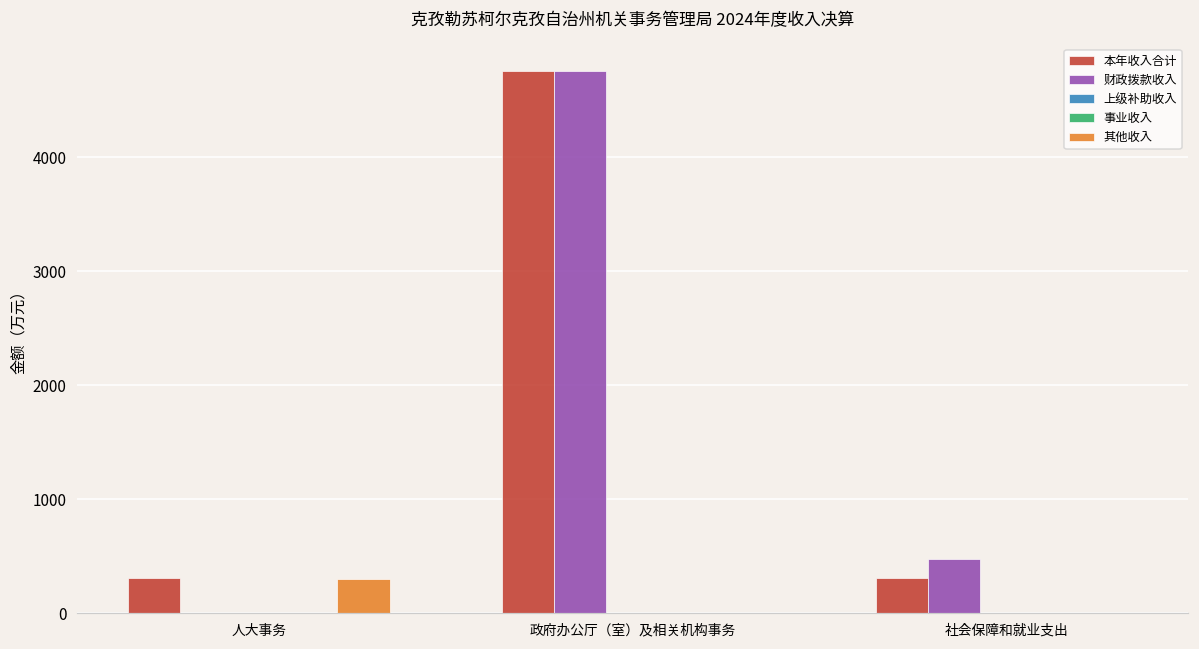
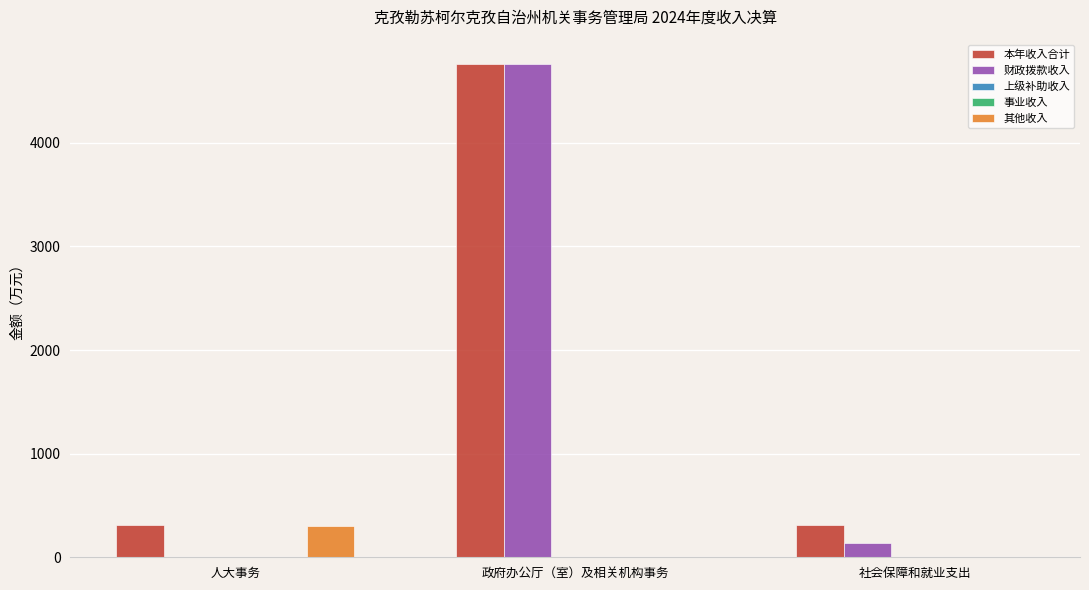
  {
    "本年收入合计": {
      "人大事务": 310,
      "政府办公厅（室）及相关机构事务": 4760,
      "社会保障和就业支出": 310
    },
    "财政拨款收入": {
      "人大事务": 0,
      "政府办公厅（室）及相关机构事务": 4760,
-     "社会保障和就业支出": 470
+     "社会保障和就业支出": 140
    },
    "上级补助收入": {
      "人大事务": 0,
      "政府办公厅（室）及相关机构事务": 0,
      "社会保障和就业支出": 0
    },
    "事业收入": {
      "人大事务": 0,
      "政府办公厅（室）及相关机构事务": 0,
      "社会保障和就业支出": 0
    },
    "其他收入": {
      "人大事务": 300,
      "政府办公厅（室）及相关机构事务": 0,
      "社会保障和就业支出": 0
    }
  }
